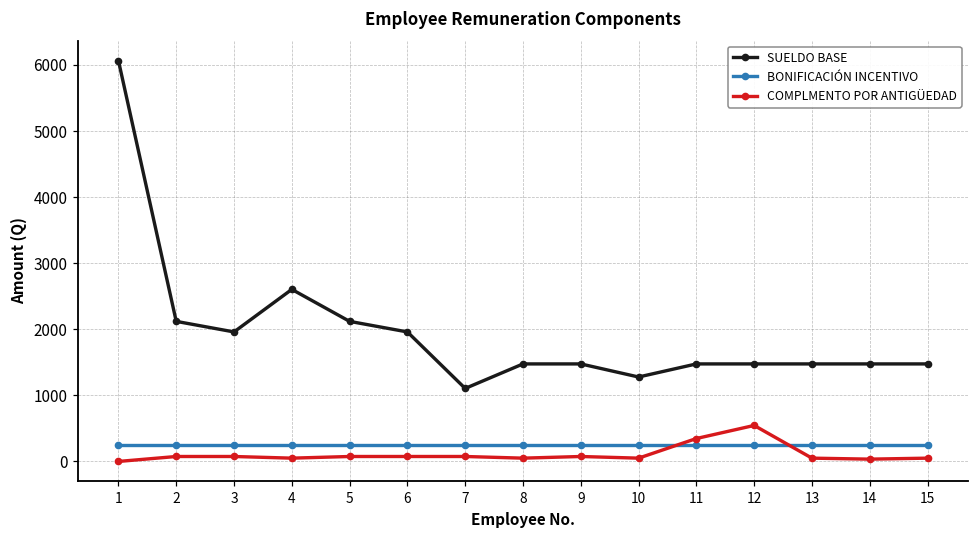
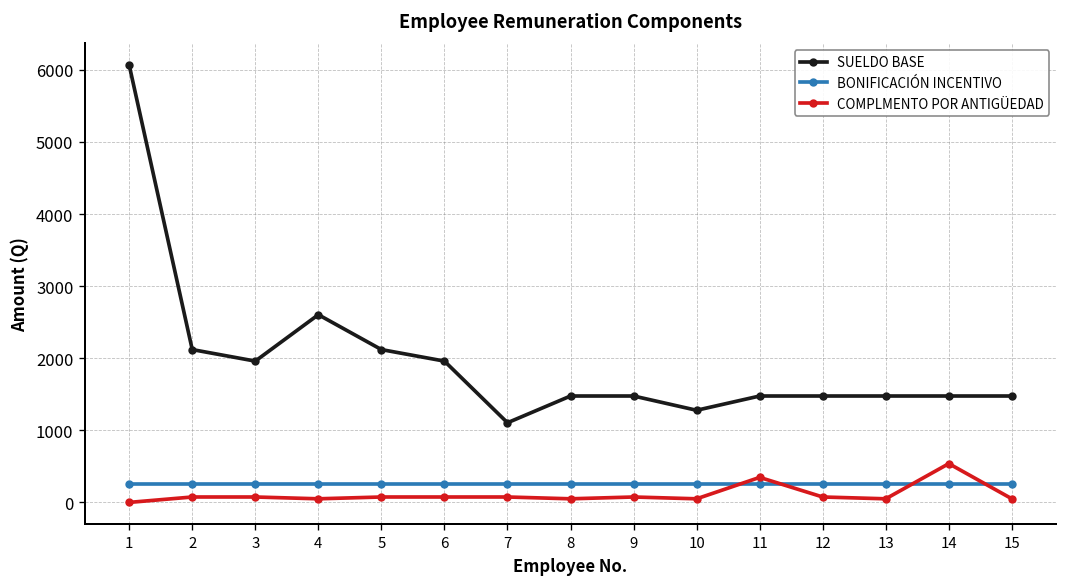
  {
    "SUELDO BASE": {
      "1": 6100,
      "2": 2100,
      "3": 2000,
      "4": 2600,
      "5": 2100,
      "6": 2000,
      "7": 1100,
      "8": 1500,
      "9": 1500,
      "10": 1300,
      "11": 1500,
      "12": 1500,
      "13": 1500,
      "14": 1500,
      "15": 1500
    },
    "BONIFICACIÓN INCENTIVO": {
      "1": 300,
      "2": 300,
      "3": 300,
      "4": 300,
      "5": 300,
      "6": 300,
      "7": 300,
      "8": 300,
      "9": 300,
      "10": 300,
      "11": 300,
      "12": 300,
      "13": 300,
      "14": 300,
      "15": 300
    },
    "COMPLMENTO POR ANTIGÜEDAD": {
      "1": 0,
      "2": 100,
      "3": 100,
      "4": 100,
      "5": 100,
      "6": 100,
      "7": 100,
      "8": 100,
      "9": 100,
      "10": 100,
      "11": 300,
-     "12": 500,
+     "12": 100,
      "13": 100,
-     "14": 0,
+     "14": 500,
      "15": 100
    }
  }
